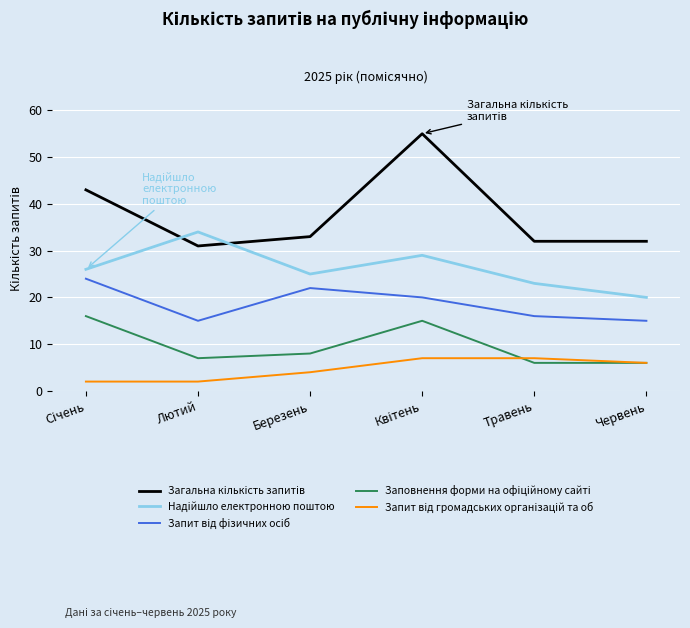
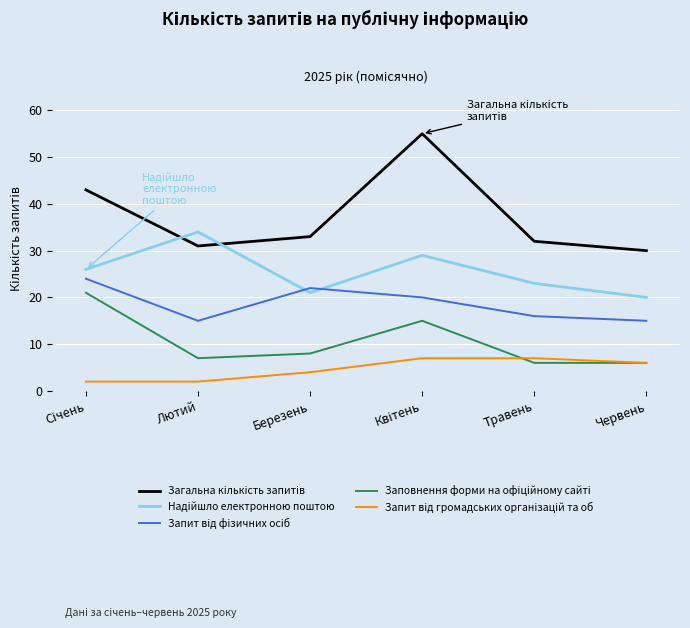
  {
    "Загальна кількість запитів": {
      "Січень": 43,
      "Лютий": 31,
      "Березень": 33,
      "Квітень": 55,
      "Травень": 32,
-     "Червень": 32
+     "Червень": 30
    },
    "Надійшло електронною поштою": {
      "Січень": 26,
      "Лютий": 34,
-     "Березень": 25,
+     "Березень": 21,
      "Квітень": 29,
      "Травень": 23,
      "Червень": 20
    },
    "Запит від фізичних осіб": {
      "Січень": 24,
      "Лютий": 15,
      "Березень": 22,
      "Квітень": 20,
      "Травень": 16,
      "Червень": 15
    },
    "Заповнення форми на офіційному сайті": {
-     "Січень": 16,
+     "Січень": 21,
      "Лютий": 7,
      "Березень": 8,
      "Квітень": 15,
      "Травень": 6
    },
    "Запит від громадських організацій та об": {
      "Січень": 2,
      "Лютий": 2,
      "Березень": 4,
      "Квітень": 7,
      "Травень": 7
    }
  }
